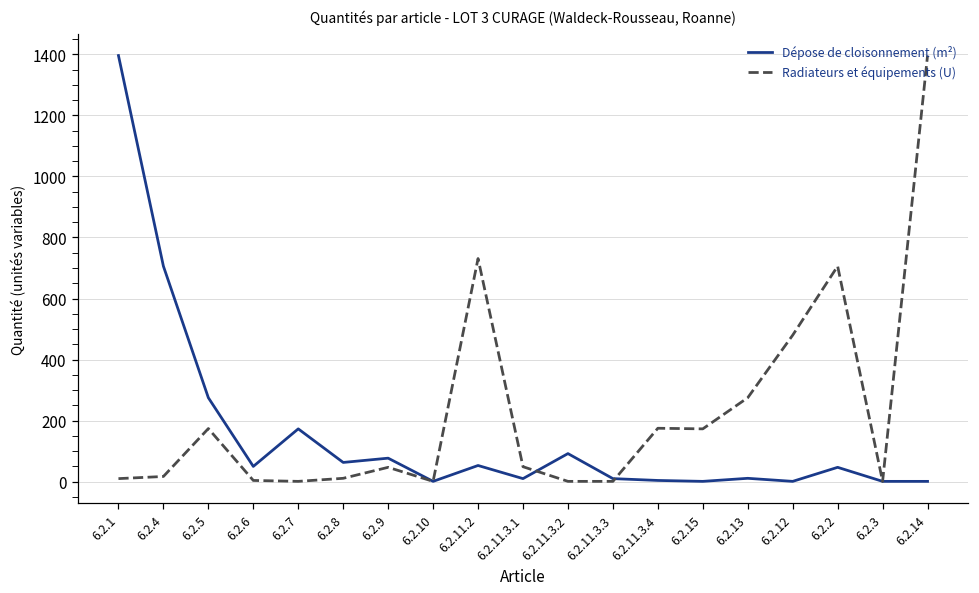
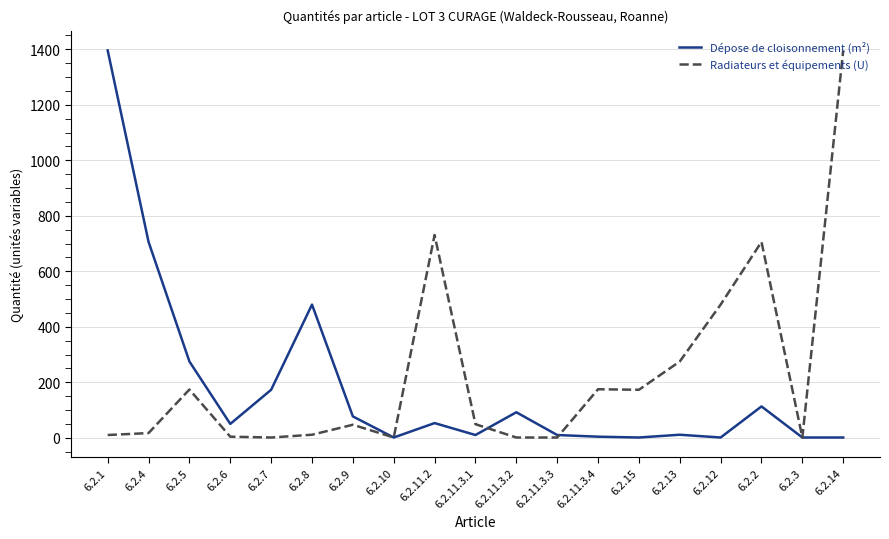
  {
    "Dépose de cloisonnement (m²)": {
      "6.2.1": 1400,
      "6.2.4": 710,
      "6.2.5": 280,
      "6.2.6": 50,
      "6.2.7": 170,
-     "6.2.8": 60,
+     "6.2.8": 480,
      "6.2.9": 80,
      "6.2.11.2": 50,
      "6.2.11.3.1": 10,
      "6.2.11.3.2": 90,
      "6.2.11.3.4": 0,
      "6.2.15": 0,
      "6.2.13": 10,
      "6.2.12": 0,
-     "6.2.2": 50,
+     "6.2.2": 110,
      "6.2.14": 0
    },
    "Radiateurs et équipements (U)": {
      "6.2.1": 10,
      "6.2.4": 20,
      "6.2.5": 170,
      "6.2.6": 0,
      "6.2.7": 0,
      "6.2.8": 10,
      "6.2.9": 50,
      "6.2.11.2": 730,
      "6.2.11.3.1": 50,
      "6.2.11.3.2": 0,
      "6.2.11.3.4": 180,
      "6.2.15": 170,
      "6.2.13": 280,
      "6.2.12": 480,
      "6.2.2": 710,
      "6.2.14": 1400
    }
  }
